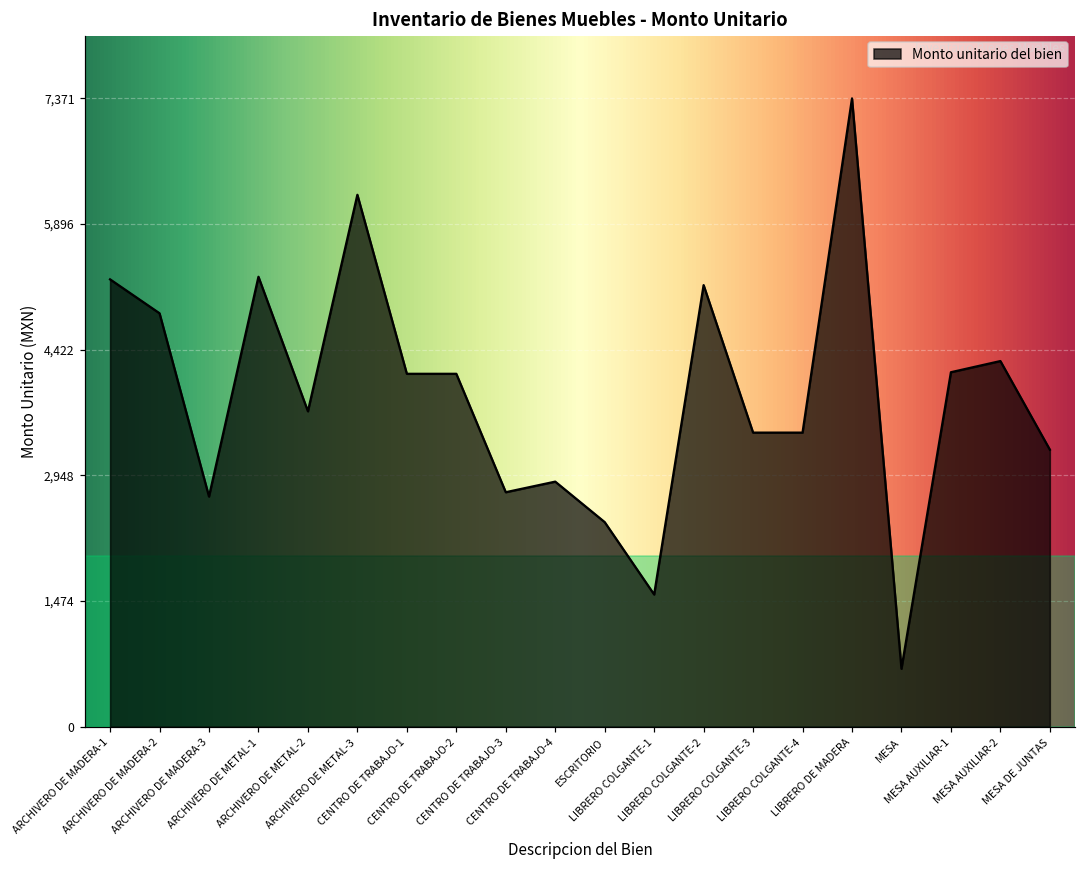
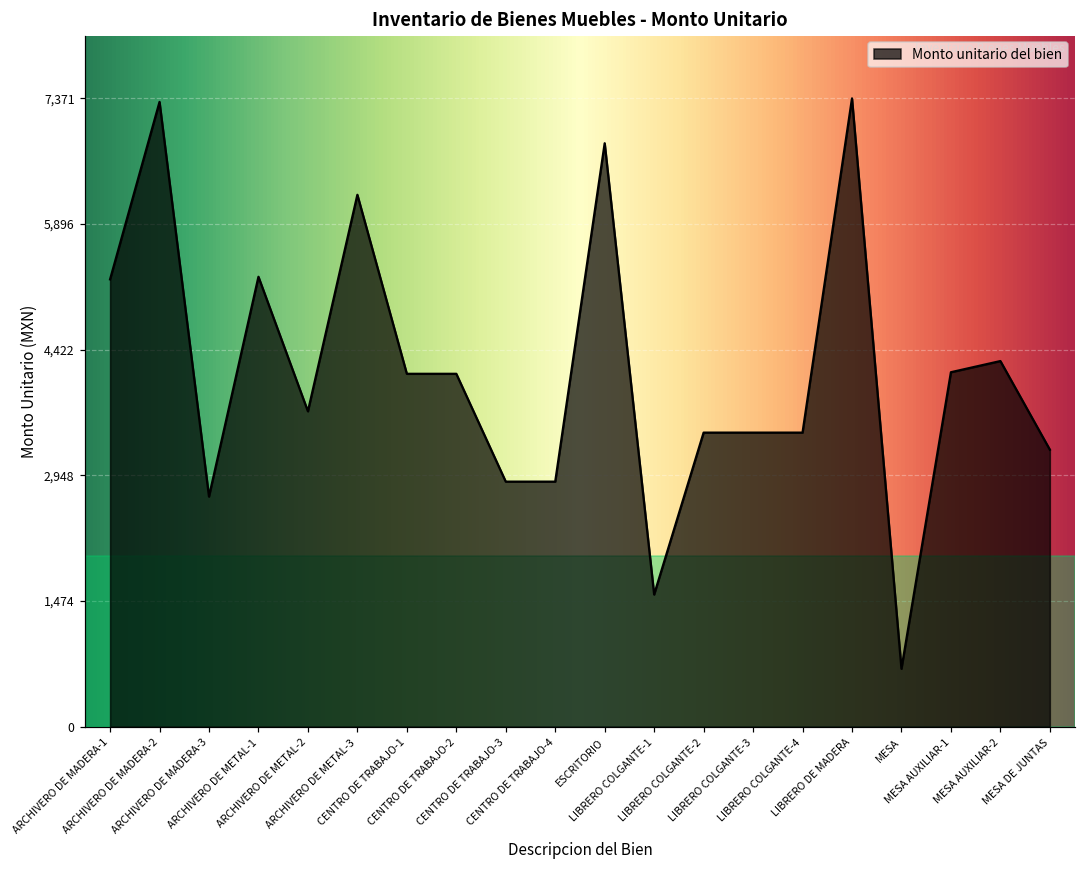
  {
    "ARCHIVERO DE MADERA-1": "5,200",
-   "ARCHIVERO DE MADERA-2": "4,900",
+   "ARCHIVERO DE MADERA-2": "7,300",
    "ARCHIVERO DE MADERA-3": "2,700",
    "ARCHIVERO DE METAL-1": "5,300",
    "ARCHIVERO DE METAL-2": "3,700",
    "ARCHIVERO DE METAL-3": "6,200",
    "CENTRO DE TRABAJO-1": "4,100",
    "CENTRO DE TRABAJO-2": "4,100",
-   "CENTRO DE TRABAJO-3": "2,800",
+   "CENTRO DE TRABAJO-3": "2,900",
    "CENTRO DE TRABAJO-4": "2,900",
-   "ESCRITORIO": "2,400",
+   "ESCRITORIO": "6,800",
    "LIBRERO COLGANTE-1": "1,600",
-   "LIBRERO COLGANTE-2": "5,200",
+   "LIBRERO COLGANTE-2": "3,500",
    "LIBRERO COLGANTE-3": "3,500",
    "LIBRERO COLGANTE-4": "3,500",
    "LIBRERO DE MADERA": "7,400",
    "MESA": "700",
    "MESA AUXILIAR-1": "4,200",
    "MESA AUXILIAR-2": "4,300",
    "MESA DE JUNTAS": "3,300"
  }
